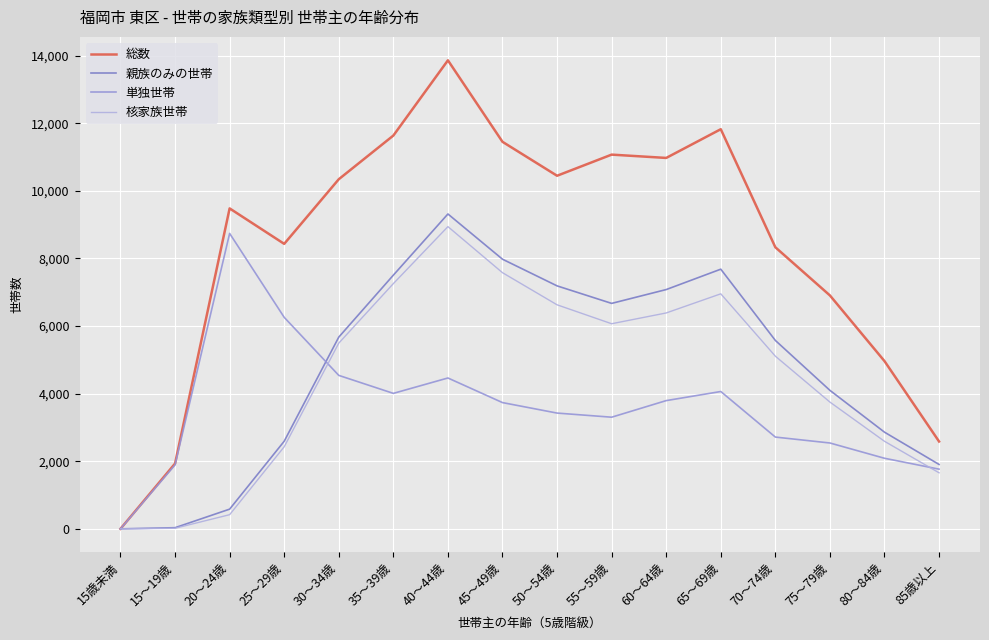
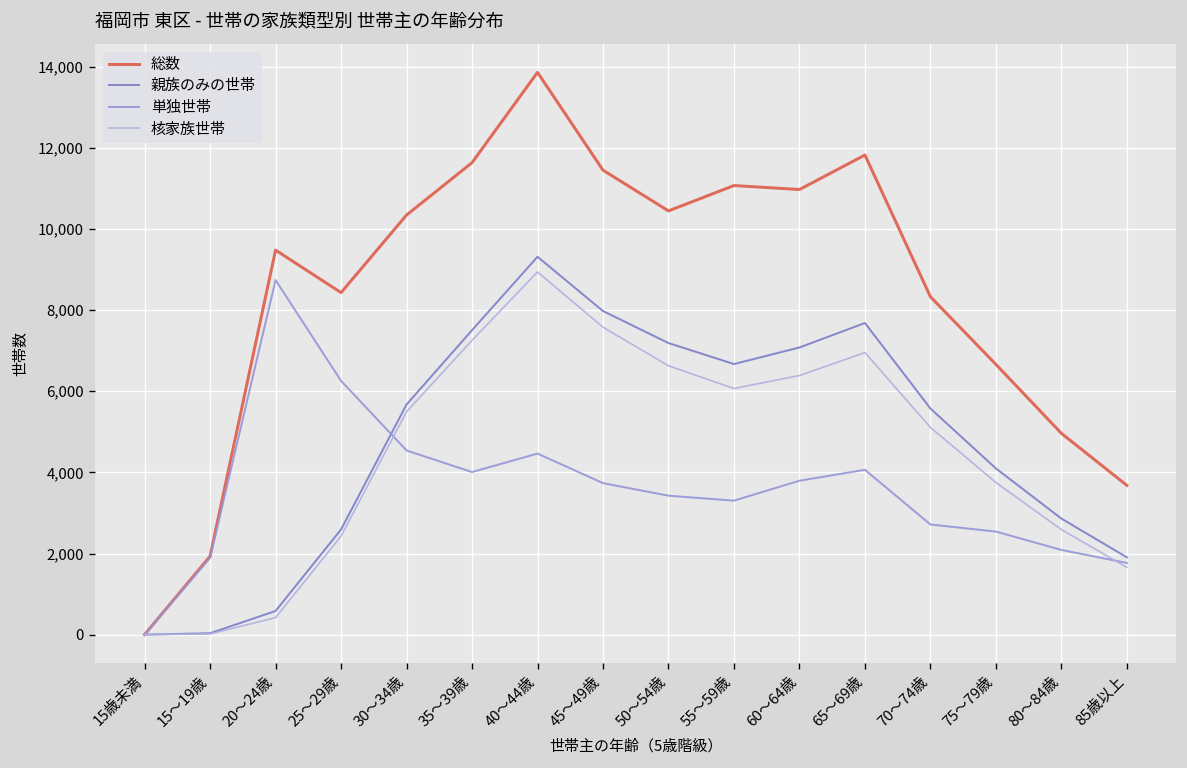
  {
    "総数": {
      "20～24歳": "9,500",
      "25～29歳": "8,400",
      "30～34歳": "10,300",
      "35～39歳": "11,600",
      "40～44歳": "13,900",
      "45～49歳": "11,500",
      "50～54歳": "10,400",
      "55～59歳": "11,100",
      "60～64歳": "11,000",
      "65～69歳": "11,800",
      "70～74歳": "8,300",
-     "75～79歳": "6,900",
+     "75～79歳": "6,700",
      "80～84歳": "5,000",
-     "85歳以上": "2,600"
+     "85歳以上": "3,700"
    }
  }
